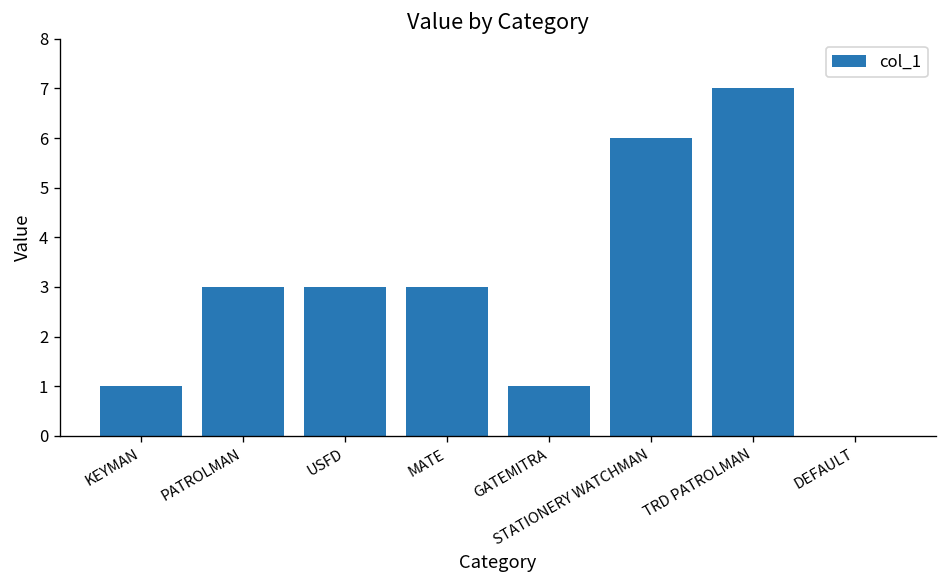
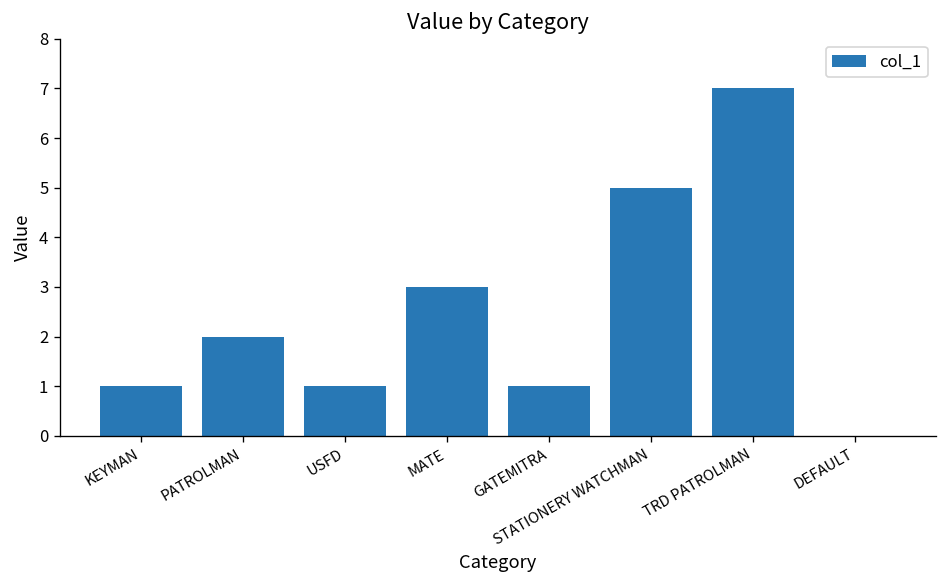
  {
    "KEYMAN": 1,
-   "PATROLMAN": 3,
-   "USFD": 3,
+   "PATROLMAN": 2,
+   "USFD": 1,
    "MATE": 3,
    "GATEMITRA": 1,
-   "STATIONERY WATCHMAN": 6,
+   "STATIONERY WATCHMAN": 5,
    "TRD PATROLMAN": 7,
    "DEFAULT": 0
  }
